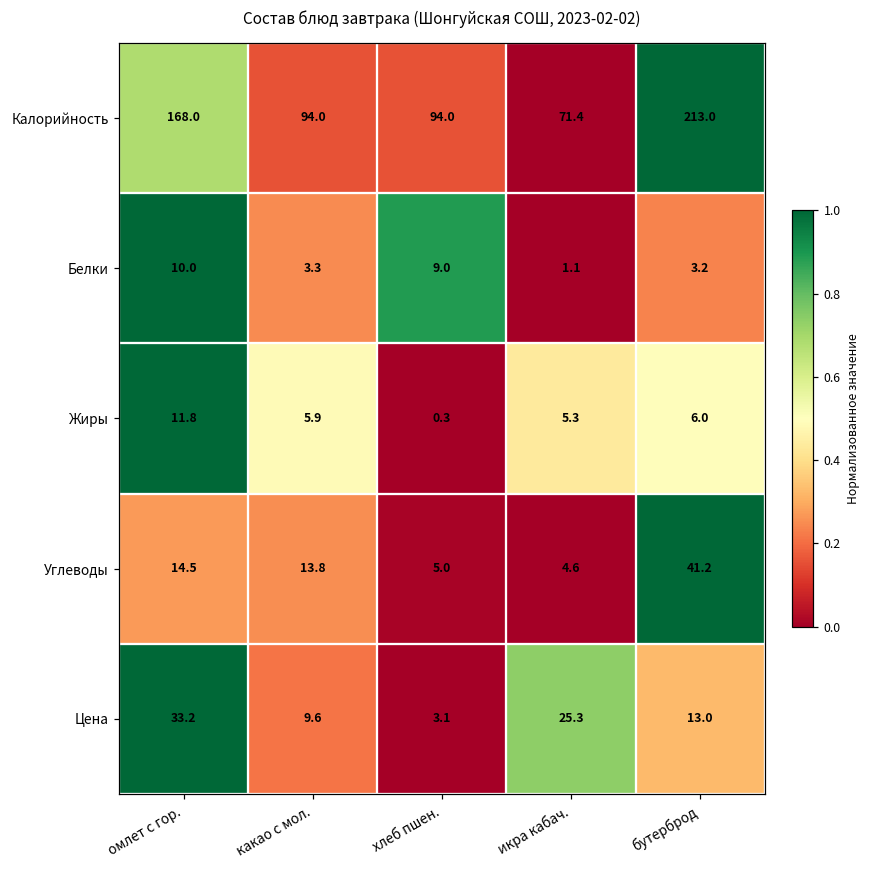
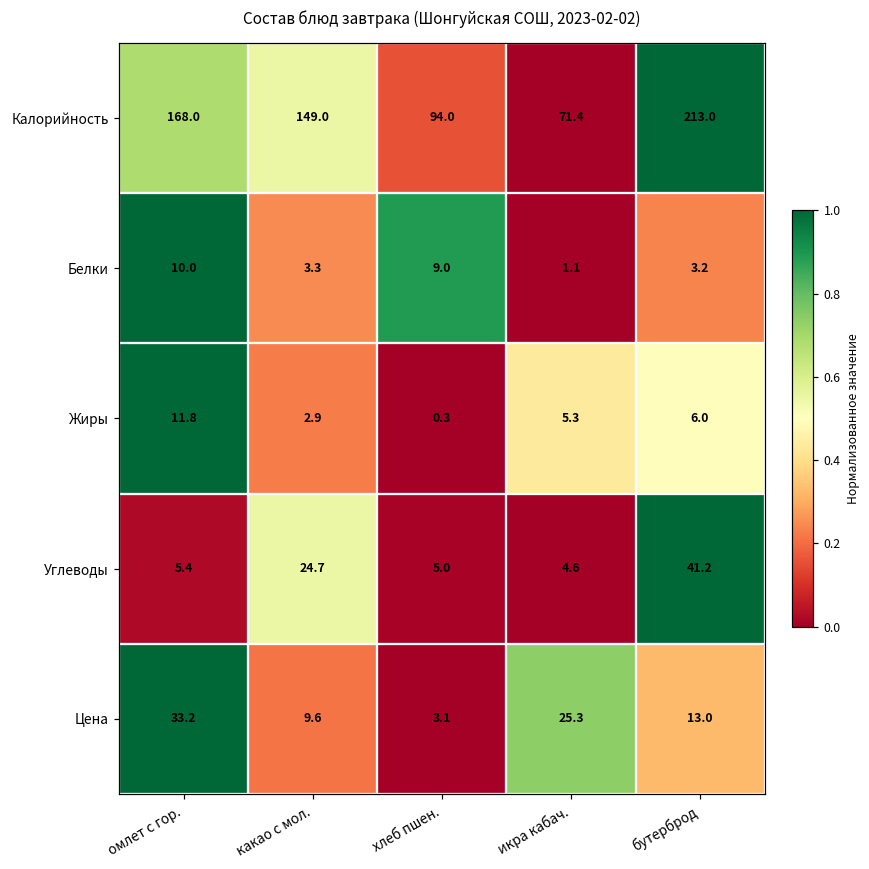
  {
    "Калорийность": {
      "омлет с гор.": 168.0,
-     "какао с мол.": 94.0,
+     "какао с мол.": 149.0,
      "хлеб пшен.": 94.0,
      "икра кабач.": 71.4,
      "бутерброд": 213.0
    },
    "Белки": {
      "омлет с гор.": 10.0,
      "какао с мол.": 3.3,
      "хлеб пшен.": 9.0,
      "икра кабач.": 1.1,
      "бутерброд": 3.2
    },
    "Жиры": {
      "омлет с гор.": 11.8,
-     "какао с мол.": 5.9,
+     "какао с мол.": 2.9,
      "хлеб пшен.": 0.3,
      "икра кабач.": 5.3,
      "бутерброд": 6.0
    },
    "Углеводы": {
-     "омлет с гор.": 14.5,
-     "какао с мол.": 13.8,
+     "омлет с гор.": 5.4,
+     "какао с мол.": 24.7,
      "хлеб пшен.": 5.0,
      "икра кабач.": 4.6,
      "бутерброд": 41.2
    },
    "Цена": {
      "омлет с гор.": 33.2,
      "какао с мол.": 9.6,
      "хлеб пшен.": 3.1,
      "икра кабач.": 25.3,
      "бутерброд": 13.0
    }
  }
